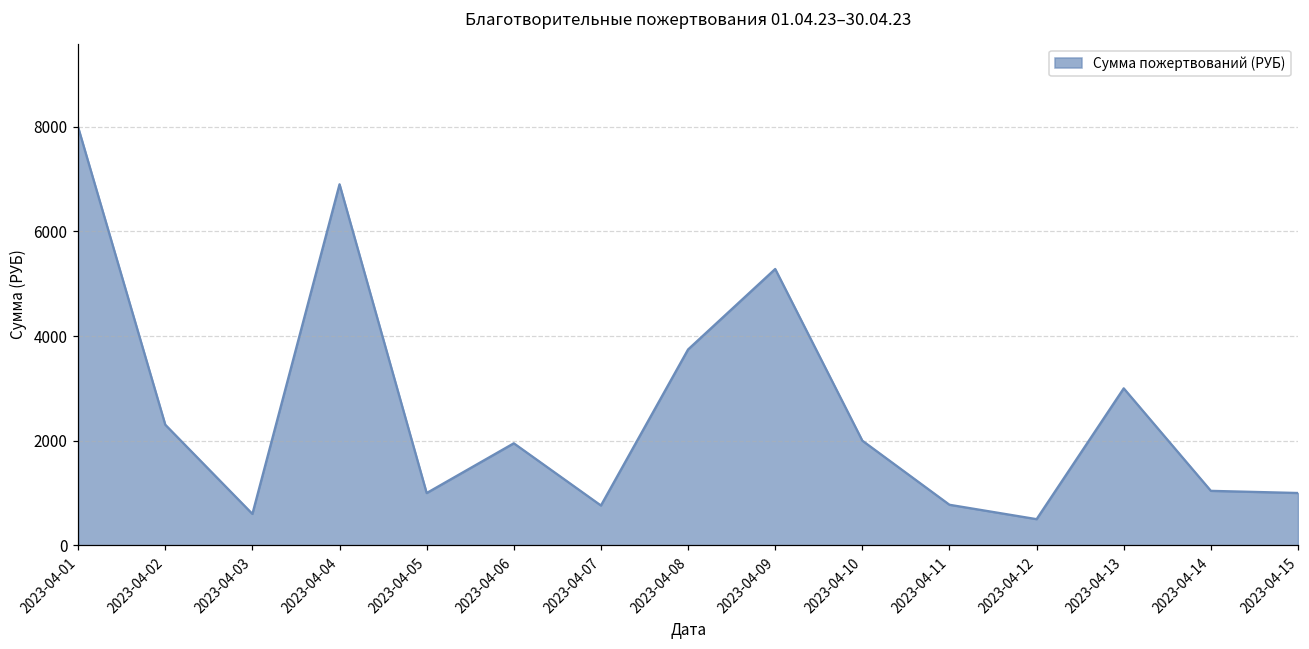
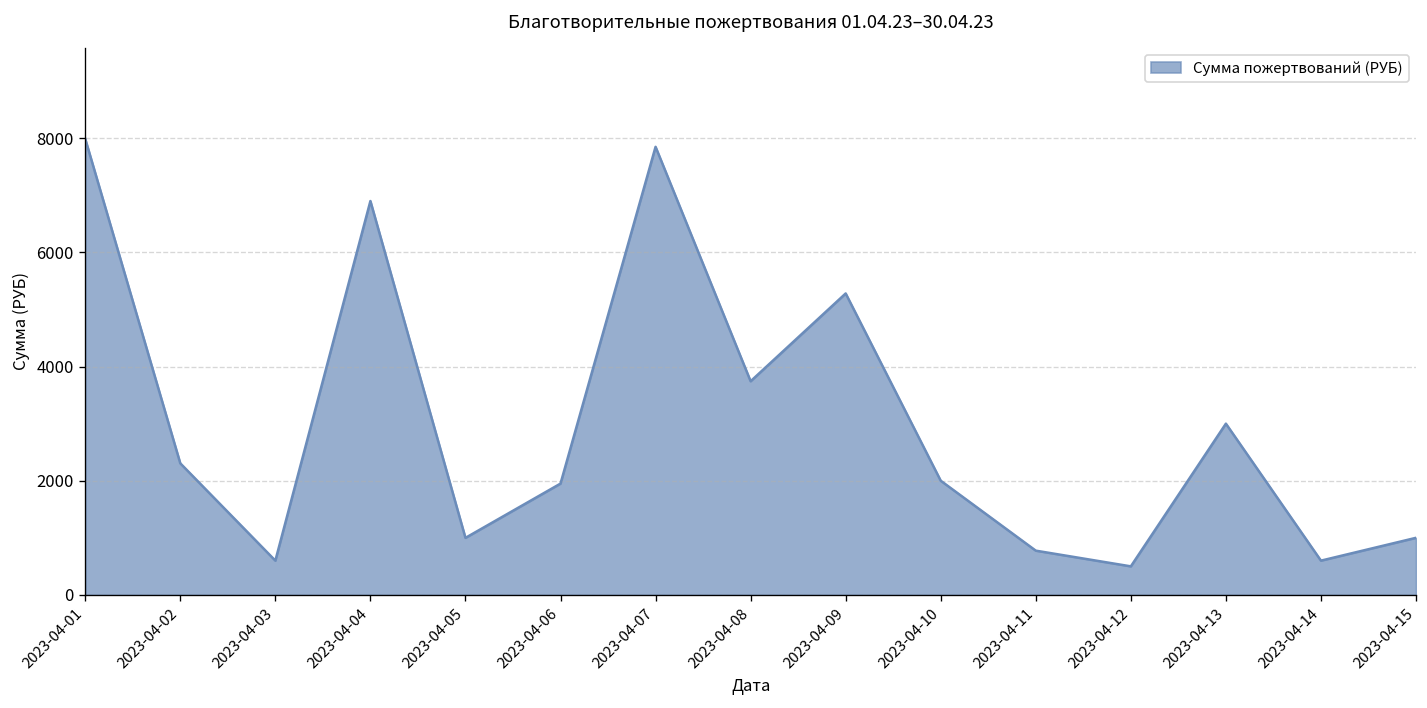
  {
    "2023-04-01": 8000,
    "2023-04-02": 2300,
    "2023-04-03": 600,
    "2023-04-04": 6900,
    "2023-04-05": 1000,
    "2023-04-06": 2000,
-   "2023-04-07": 800,
+   "2023-04-07": 7900,
    "2023-04-08": 3700,
    "2023-04-09": 5300,
    "2023-04-10": 2000,
    "2023-04-11": 800,
    "2023-04-12": 500,
    "2023-04-13": 3000,
-   "2023-04-14": 1000,
+   "2023-04-14": 600,
    "2023-04-15": 1000
  }
